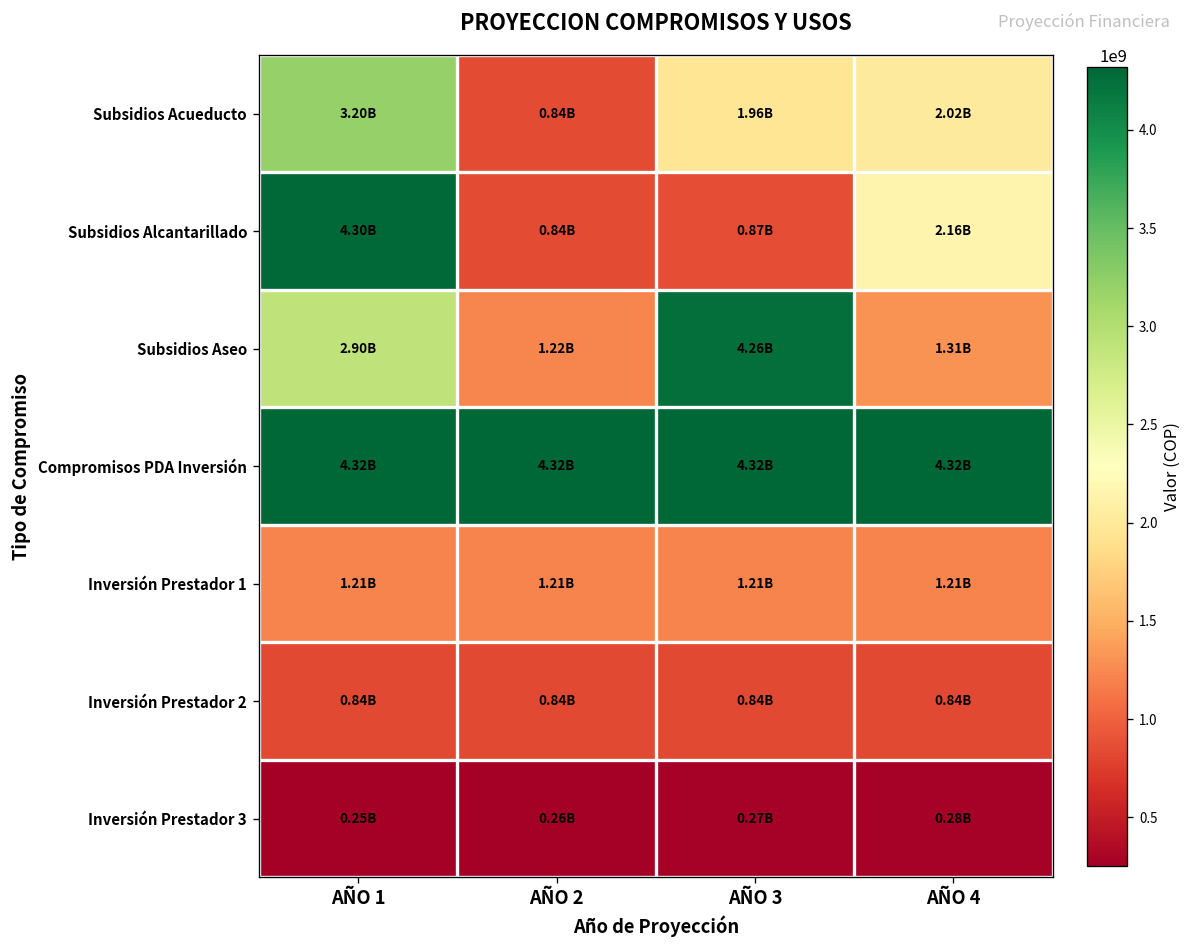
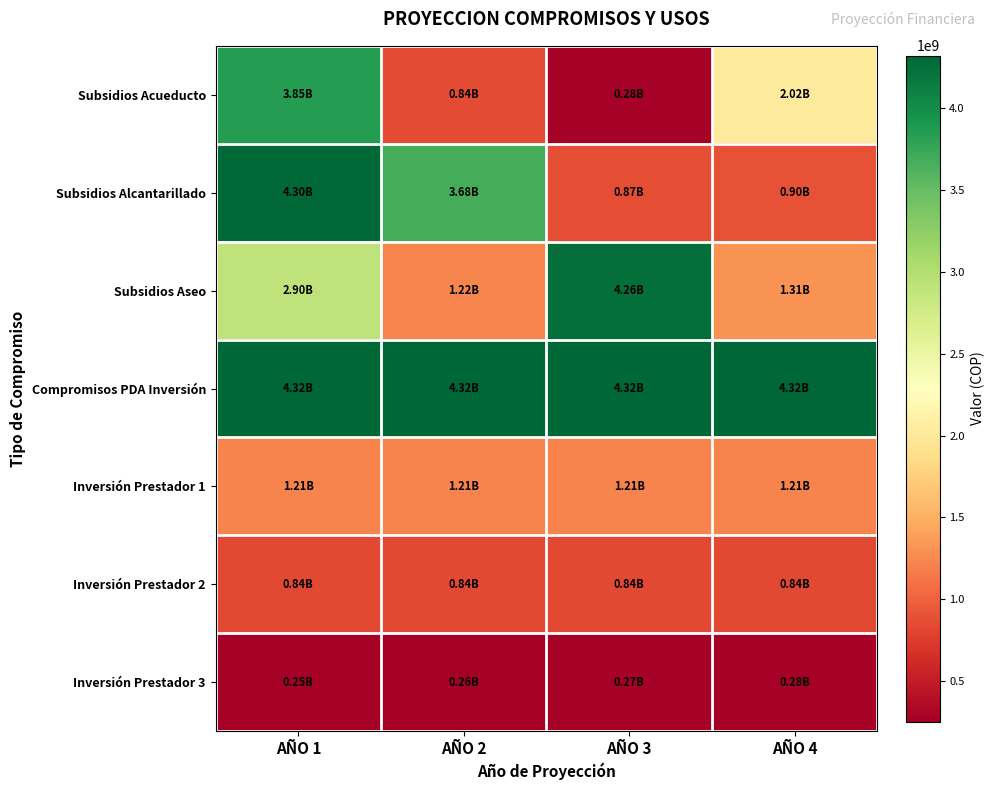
  {
    "Subsidios Acueducto": {
-     "AÑO 1": "3.20B",
+     "AÑO 1": "3.85B",
      "AÑO 2": "0.84B",
-     "AÑO 3": "1.96B",
+     "AÑO 3": "0.28B",
      "AÑO 4": "2.02B"
    },
    "Subsidios Alcantarillado": {
      "AÑO 1": "4.30B",
-     "AÑO 2": "0.84B",
+     "AÑO 2": "3.68B",
      "AÑO 3": "0.87B",
-     "AÑO 4": "2.16B"
+     "AÑO 4": "0.90B"
    },
    "Subsidios Aseo": {
      "AÑO 1": "2.90B",
      "AÑO 2": "1.22B",
      "AÑO 3": "4.26B",
      "AÑO 4": "1.31B"
    },
    "Compromisos PDA Inversión": {
      "AÑO 1": "4.32B",
      "AÑO 2": "4.32B",
      "AÑO 3": "4.32B",
      "AÑO 4": "4.32B"
    },
    "Inversión Prestador 1": {
      "AÑO 1": "1.21B",
      "AÑO 2": "1.21B",
      "AÑO 3": "1.21B",
      "AÑO 4": "1.21B"
    },
    "Inversión Prestador 2": {
      "AÑO 1": "0.84B",
      "AÑO 2": "0.84B",
      "AÑO 3": "0.84B",
      "AÑO 4": "0.84B"
    },
    "Inversión Prestador 3": {
      "AÑO 1": "0.25B",
      "AÑO 2": "0.26B",
      "AÑO 3": "0.27B",
      "AÑO 4": "0.28B"
    }
  }
